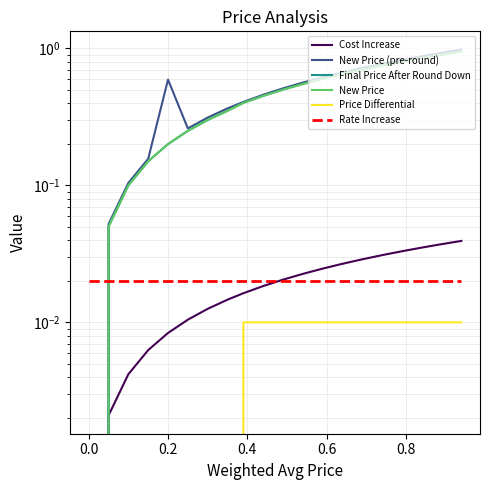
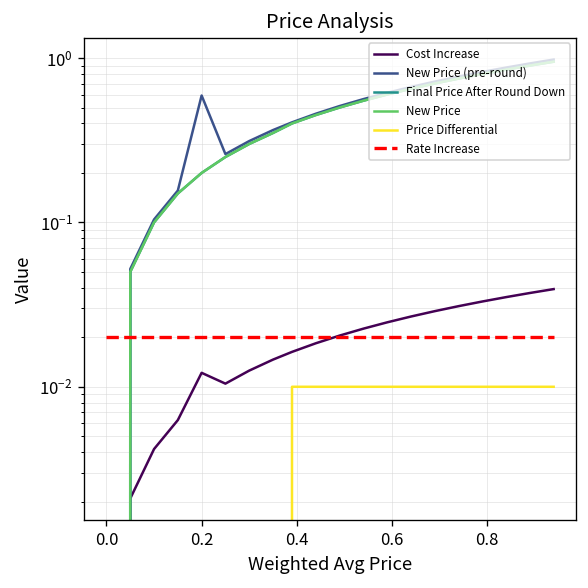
  {
    "Cost Increase": {
-     "0.2": 0.008
+     "0.2": 0.012
    },
    "New Price (pre-round)": {
      "0.2": 0.59
    },
    "New Price": {
      "0.2": 0.20
    },
    "Rate Increase": {
      "0.0": 0.020,
      "0.2": 0.020
    }
  }
